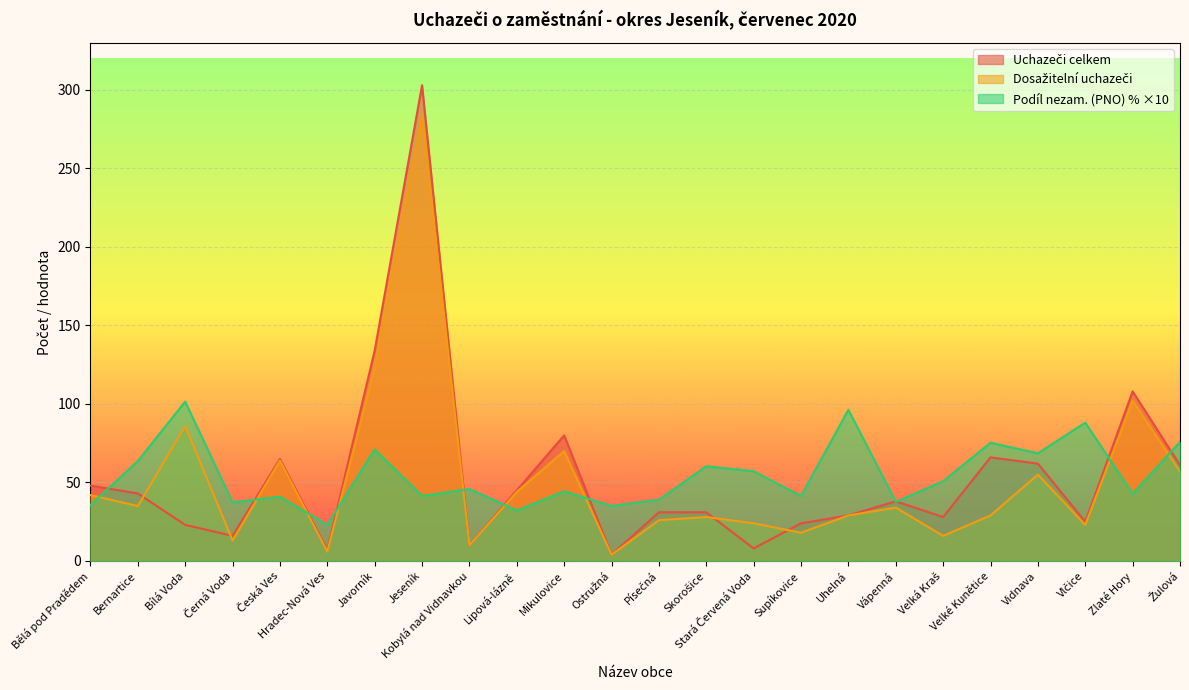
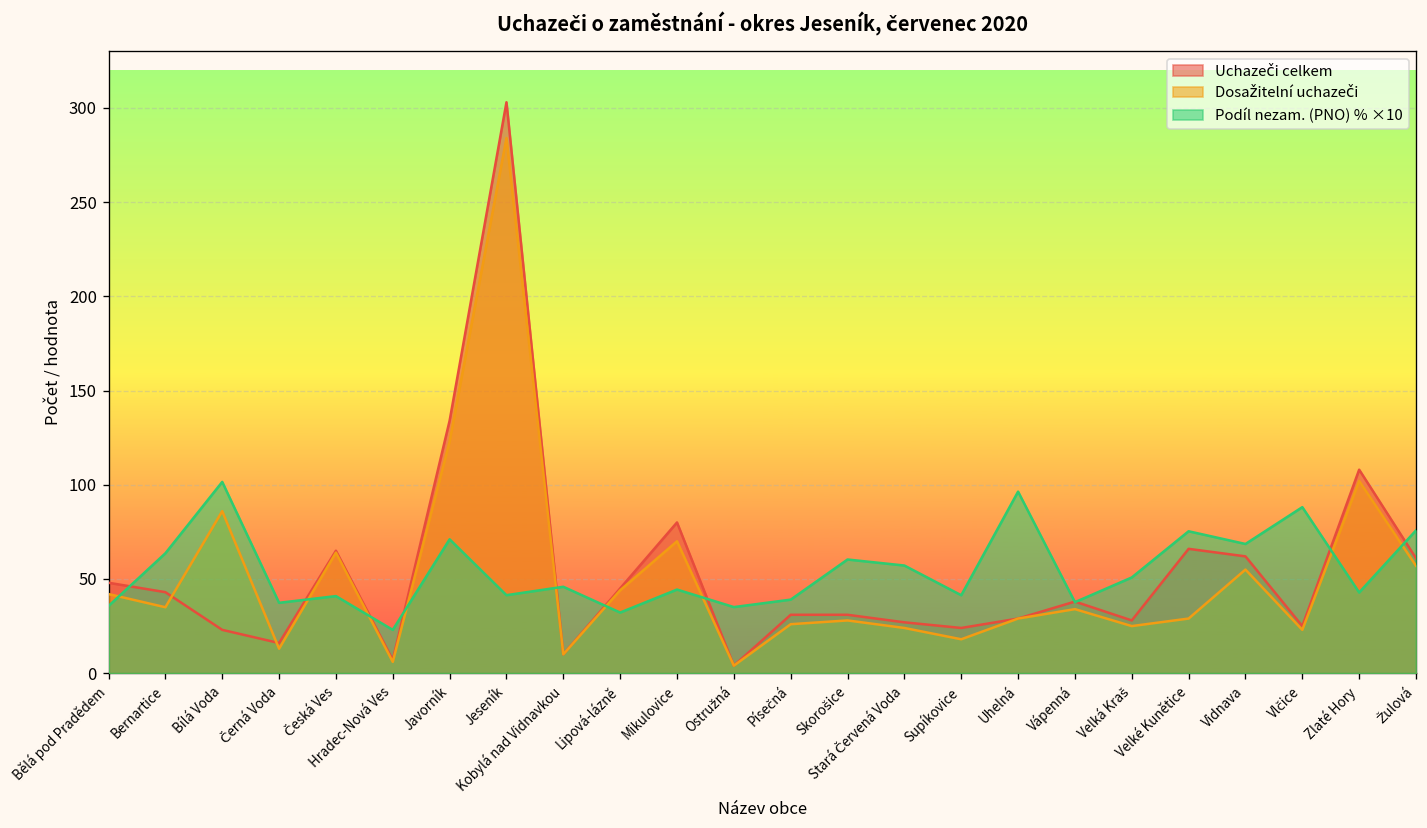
  {
    "Uchazeči celkem": {
      "Bělá pod Pradědem": 48,
      "Bernartice": 43,
      "Bílá Voda": 23,
      "Černá Voda": 16,
      "Javorník": 134,
      "Jeseník": 303,
      "Mikulovice": 80,
      "Písečná": 31,
      "Skorošice": 31,
-     "Stará Červená Voda": 8,
+     "Stará Červená Voda": 27,
      "Supíkovice": 24,
      "Velká Kraš": 28,
      "Velké Kunětice": 66,
      "Vidnava": 62,
      "Vlčice": 25,
      "Zlaté Hory": 108,
      "Žulová": 61
    },
    "Dosažitelní uchazeči": {
      "Bělá pod Pradědem": 42,
      "Bernartice": 35,
      "Bílá Voda": 86,
      "Černá Voda": 13,
      "Javorník": 123,
      "Jeseník": 284,
      "Mikulovice": 70,
      "Písečná": 26,
      "Skorošice": 28,
      "Stará Červená Voda": 24,
      "Supíkovice": 18,
      "Vápenná": 34,
-     "Velká Kraš": 16,
+     "Velká Kraš": 25,
      "Velké Kunětice": 29,
      "Vidnava": 55,
      "Vlčice": 23,
      "Zlaté Hory": 102,
      "Žulová": 57
    },
    "Podíl nezam. (PNO) % ×10": {
      "Bělá pod Pradědem": 36,
      "Bernartice": 64,
      "Bílá Voda": 102,
      "Černá Voda": 37,
      "Česká Ves": 41,
      "Hradec-Nová Ves": 23,
      "Javorník": 71,
      "Jeseník": 41,
      "Kobylá nad Vidnavkou": 46,
      "Lipová-lázně": 32,
      "Mikulovice": 44,
      "Ostružná": 35,
      "Písečná": 39,
      "Skorošice": 60,
      "Stará Červená Voda": 57,
      "Supíkovice": 41,
      "Uhelná": 96,
      "Velká Kraš": 51,
      "Velké Kunětice": 75,
      "Vidnava": 69,
      "Vlčice": 88,
      "Zlaté Hory": 43,
      "Žulová": 76
    }
  }
